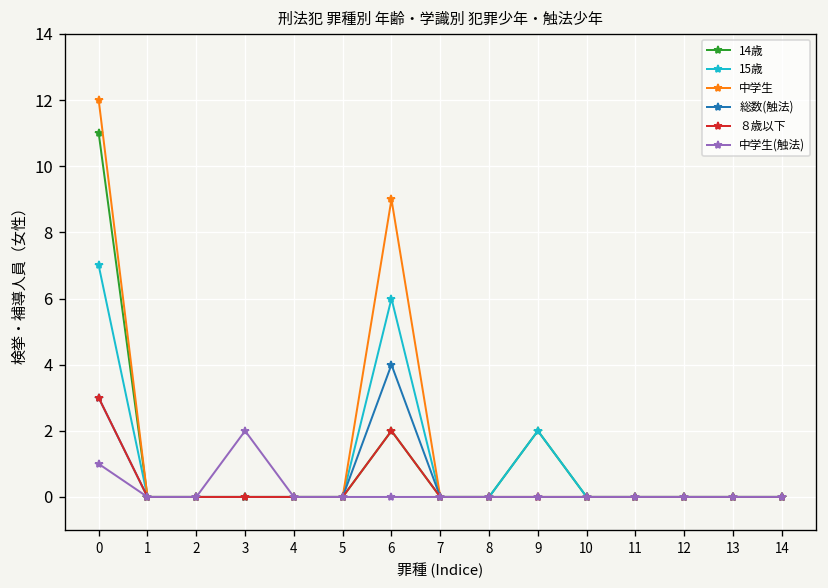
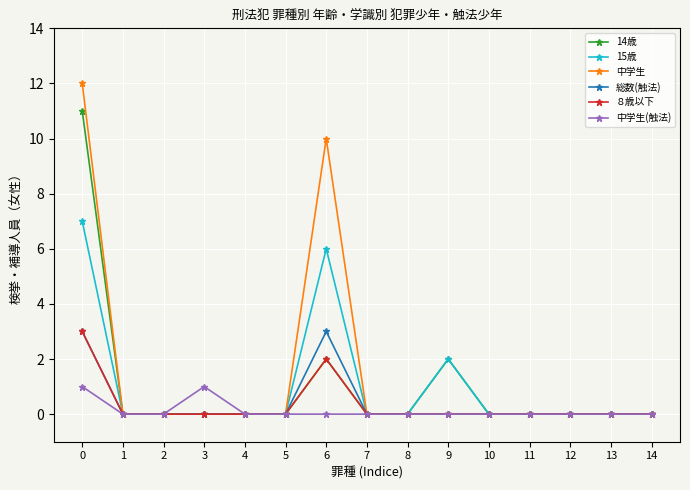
  {
    "14歳": {
      "0": 11
    },
    "15歳": {
      "0": 7,
      "6": 6
    },
    "中学生": {
      "0": 12,
-     "6": 9
+     "6": 10
    },
    "総数(触法)": {
-     "6": 4
+     "6": 3
    },
    "中学生(触法)": {
      "0": 1,
-     "3": 2,
+     "3": 1,
      "6": 0
    }
  }
